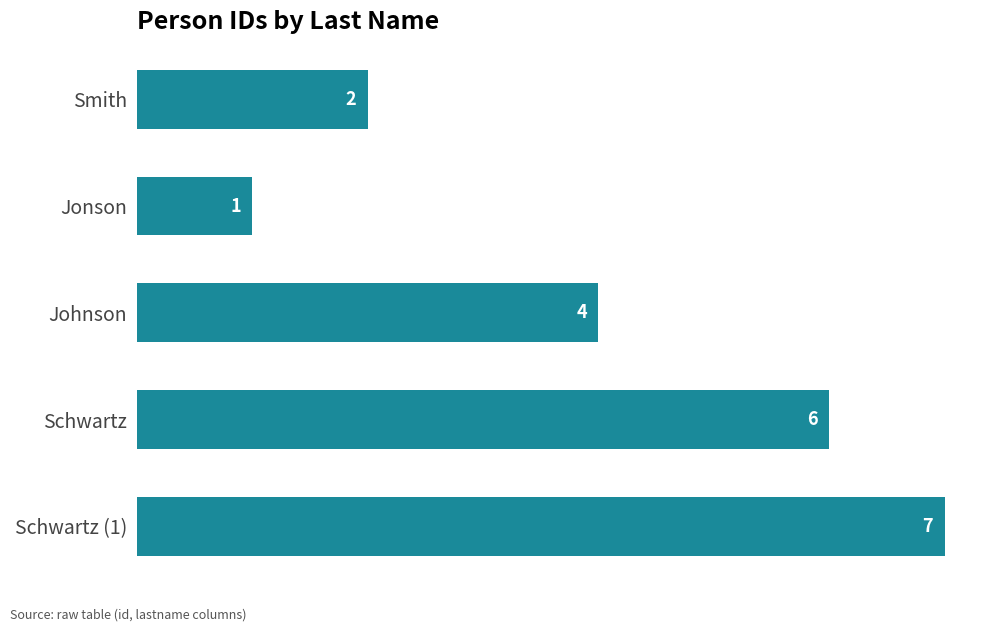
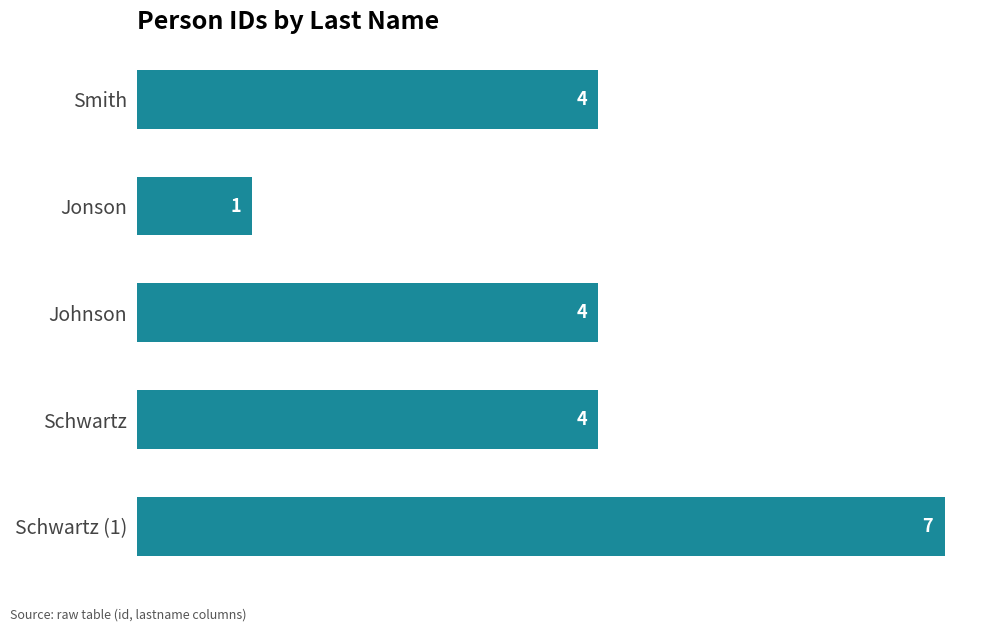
  {
-   "Smith": 2,
+   "Smith": 4,
    "Jonson": 1,
    "Johnson": 4,
-   "Schwartz": 6,
+   "Schwartz": 4,
    "Schwartz (1)": 7
  }
